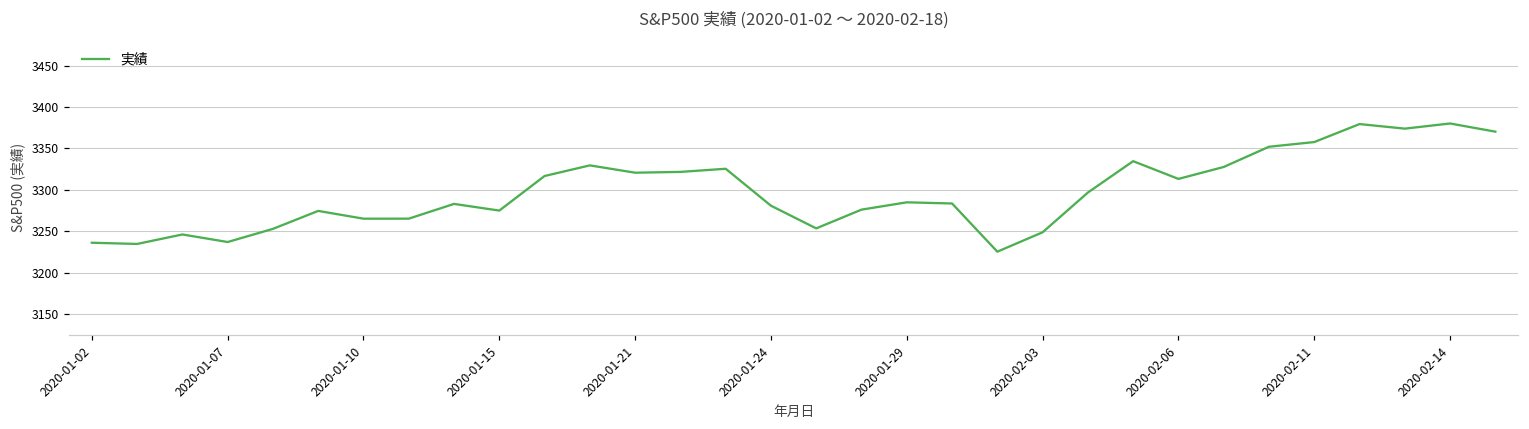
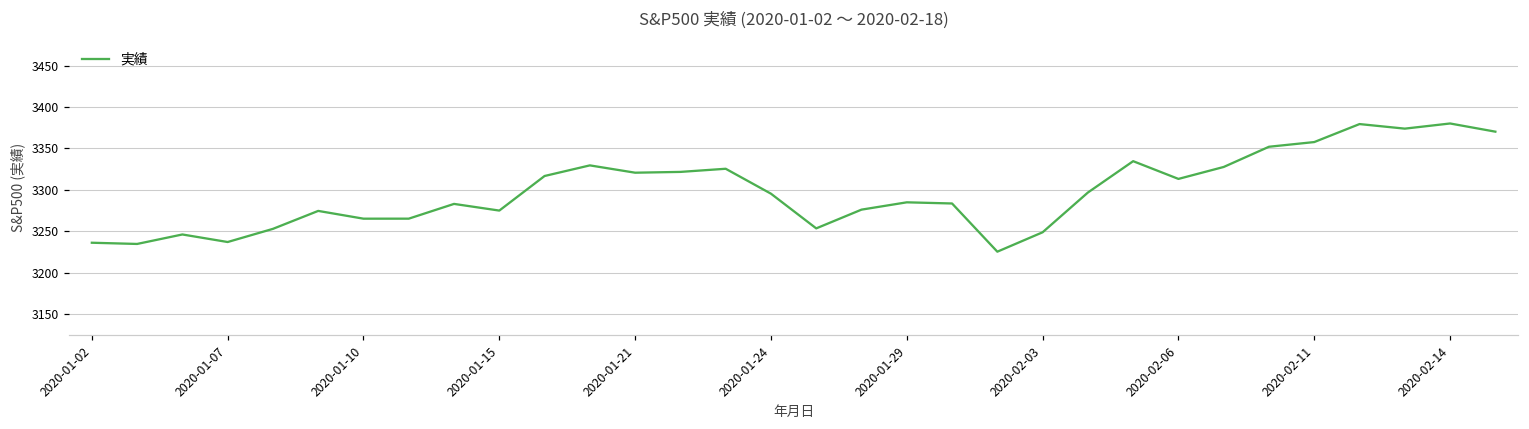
  {
    "2020-01-02": 3240,
    "2020-01-07": 3240,
    "2020-01-10": 3270,
    "2020-01-15": 3280,
    "2020-01-21": 3320,
-   "2020-01-24": 3280,
+   "2020-01-24": 3300,
    "2020-01-29": 3290,
    "2020-02-03": 3250,
    "2020-02-06": 3310,
    "2020-02-11": 3360,
    "2020-02-14": 3380
  }
